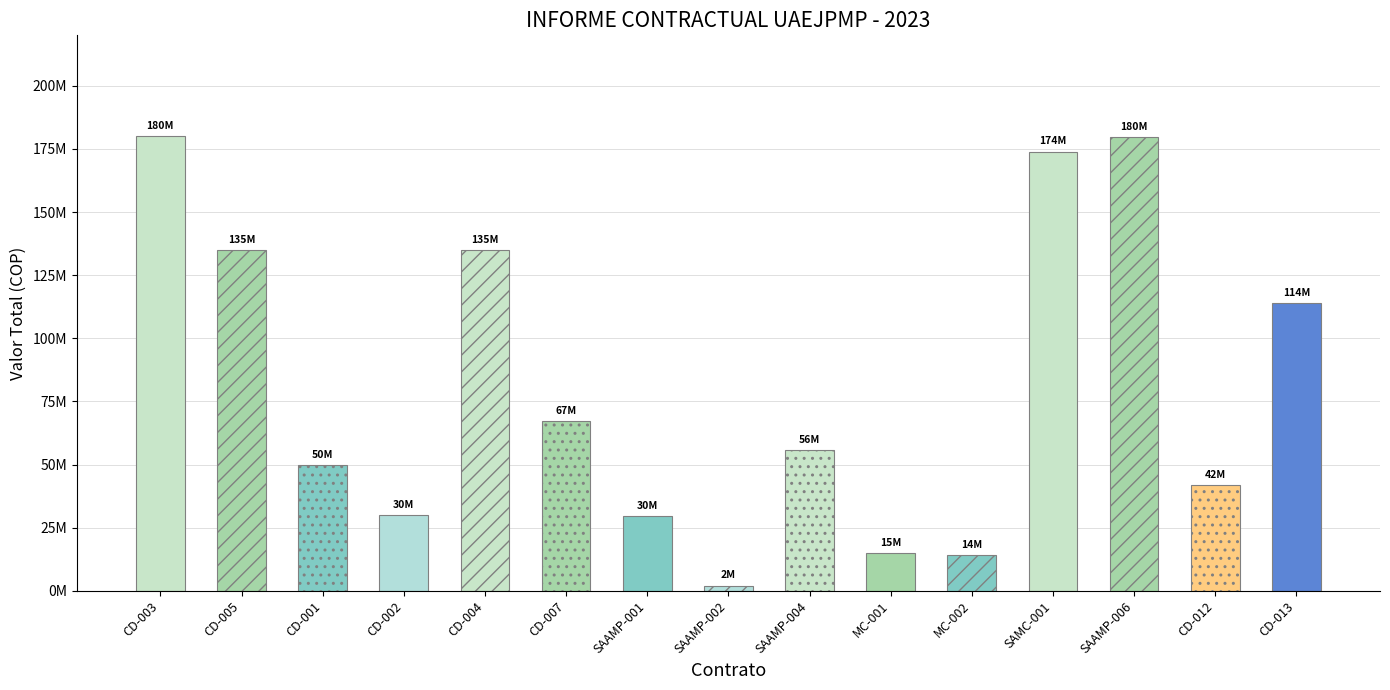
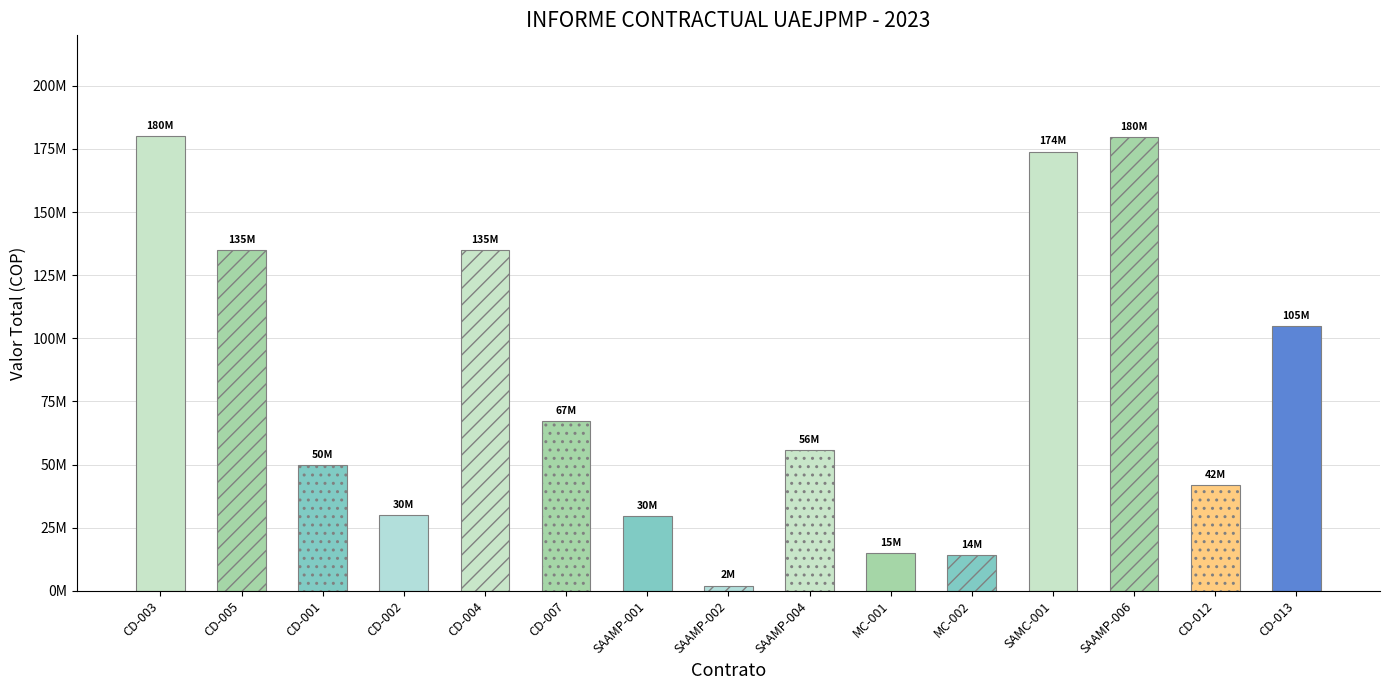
  {
    "CD-003": "180M",
    "CD-005": "135M",
    "CD-001": "50M",
    "CD-002": "30M",
    "CD-004": "135M",
    "CD-007": "67M",
    "SAAMP-001": "30M",
    "SAAMP-002": "2M",
    "SAAMP-004": "56M",
    "MC-001": "15M",
    "MC-002": "14M",
    "SAMC-001": "174M",
    "SAAMP-006": "180M",
    "CD-012": "42M",
-   "CD-013": "114M"
+   "CD-013": "105M"
  }
